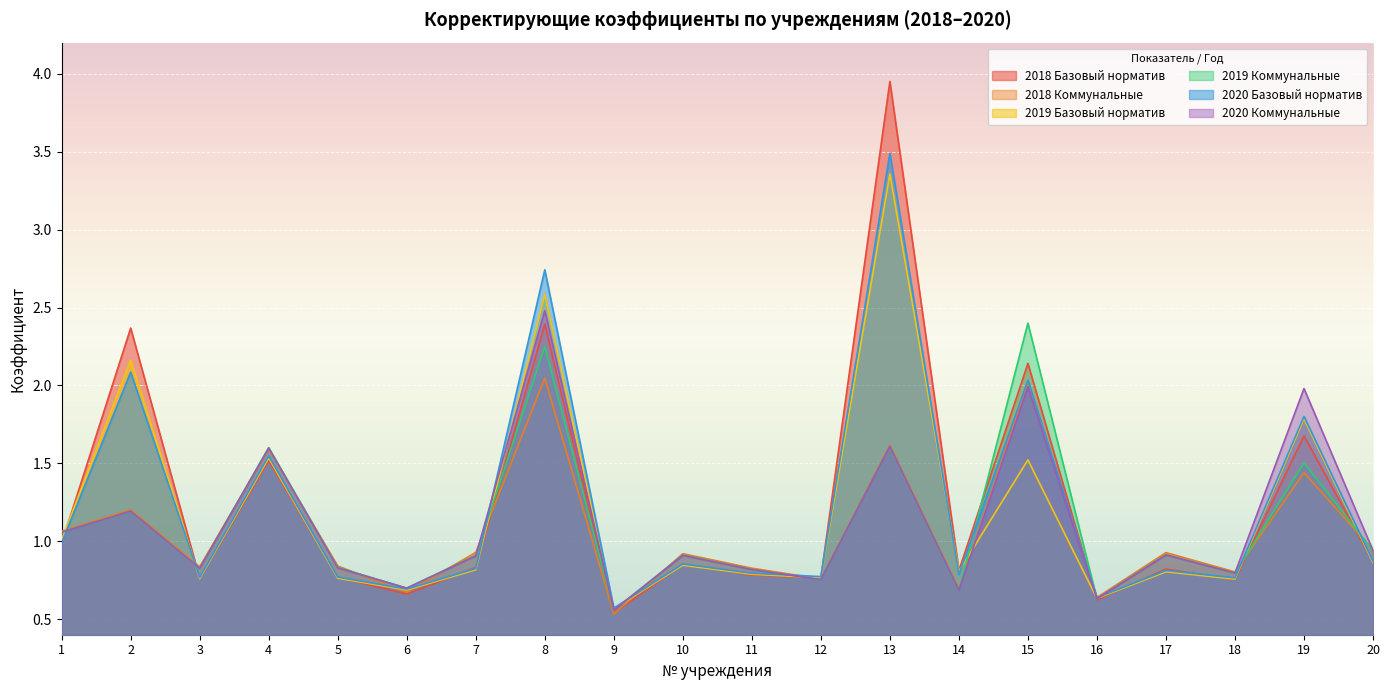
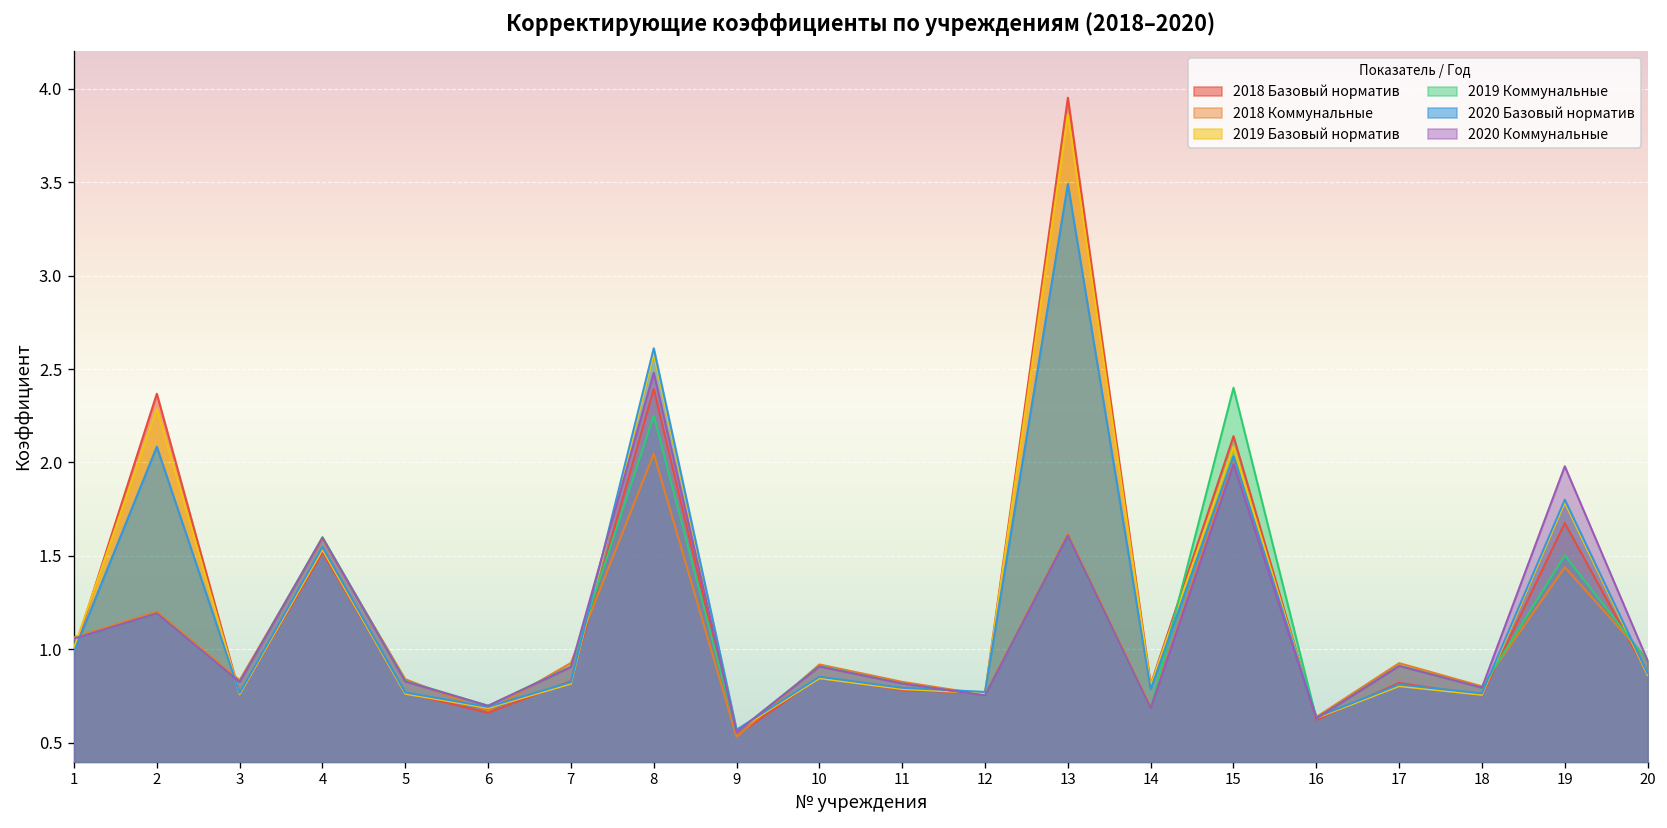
  {
    "2019 Базовый норматив": {
      "1": 1.01,
-     "2": 2.16,
+     "2": 2.29,
      "8": 2.58,
-     "13": 3.36,
-     "15": 1.52
+     "13": 3.86,
+     "15": 2.09
    },
    "2019 Коммунальные": {
      "8": 2.25,
      "15": 2.40,
      "19": 1.50
    },
    "2020 Базовый норматив": {
      "2": 2.09,
-     "8": 2.74,
+     "8": 2.61,
      "13": 3.49,
      "14": 0.79
    },
    "2020 Коммунальные": {
      "8": 2.48,
      "15": 1.99,
      "19": 1.98
    }
  }
